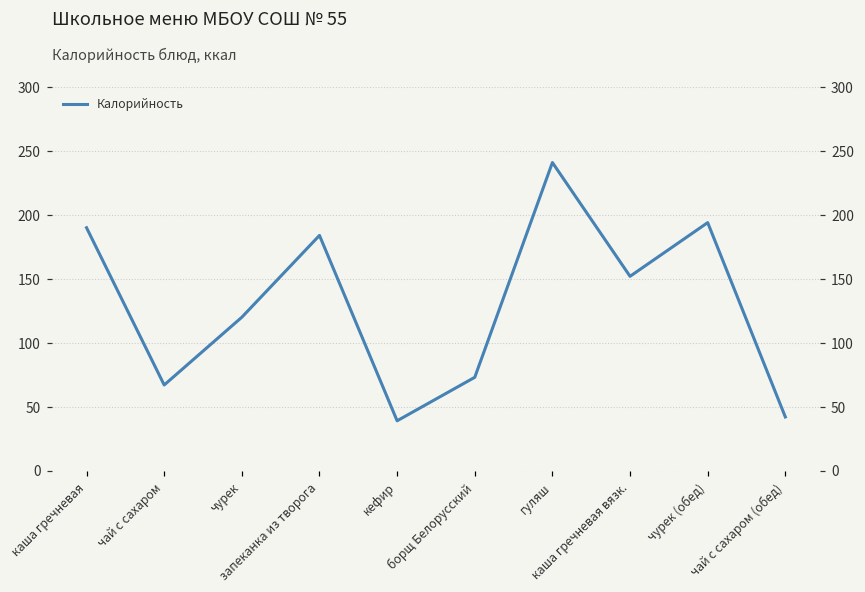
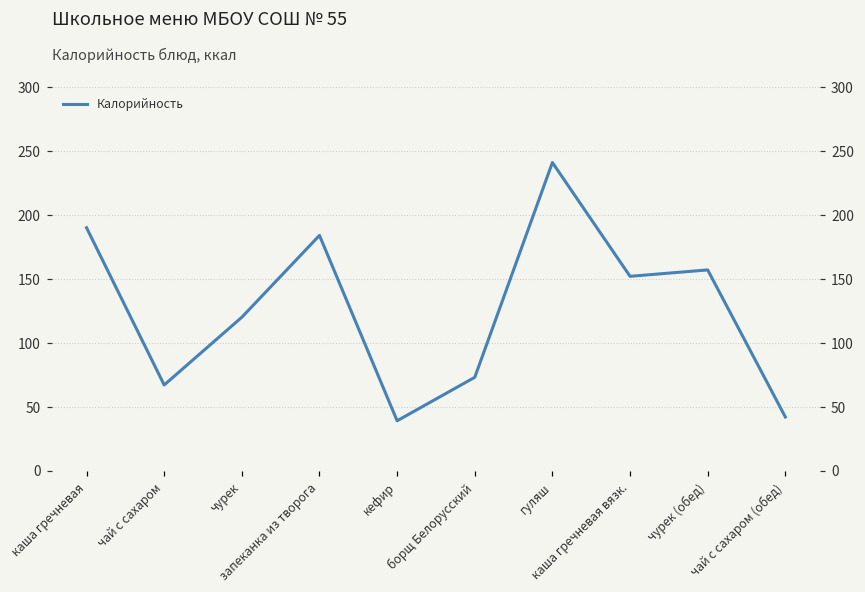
  {
    "каша гречневая": 190,
    "чай с сахаром": 67,
    "чурек": 120,
    "запеканка из творога": 184,
    "кефир": 39,
    "борщ Белорусский": 73,
    "гуляш": 241,
    "каша гречневая вязк.": 152,
-   "чурек (обед)": 194,
+   "чурек (обед)": 157,
    "чай с сахаром (обед)": 42
  }
